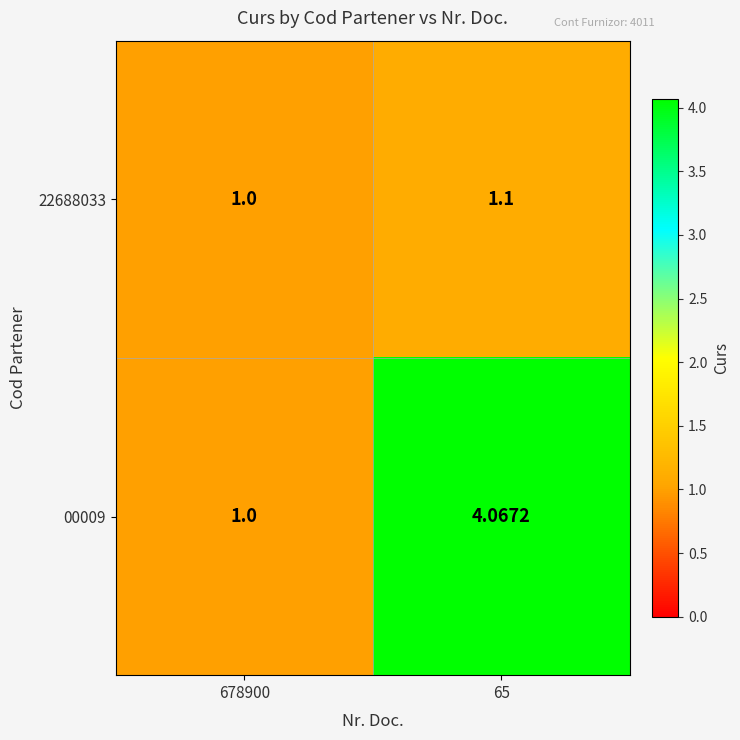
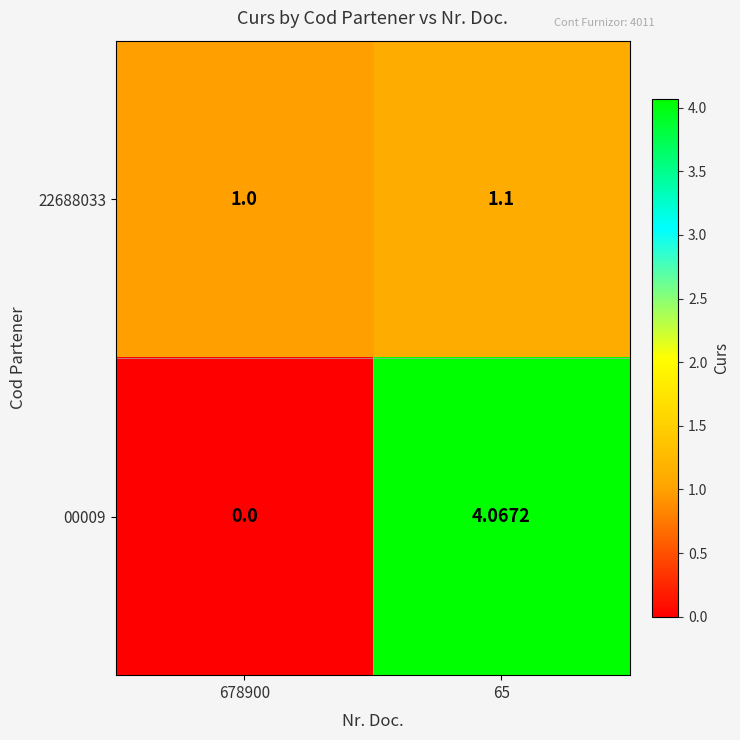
  {
    "22688033": {
      "678900": 1.0,
      "65": 1.1
    },
    "00009": {
-     "678900": 1.0,
+     "678900": 0.0,
      "65": 4.0672
    }
  }
